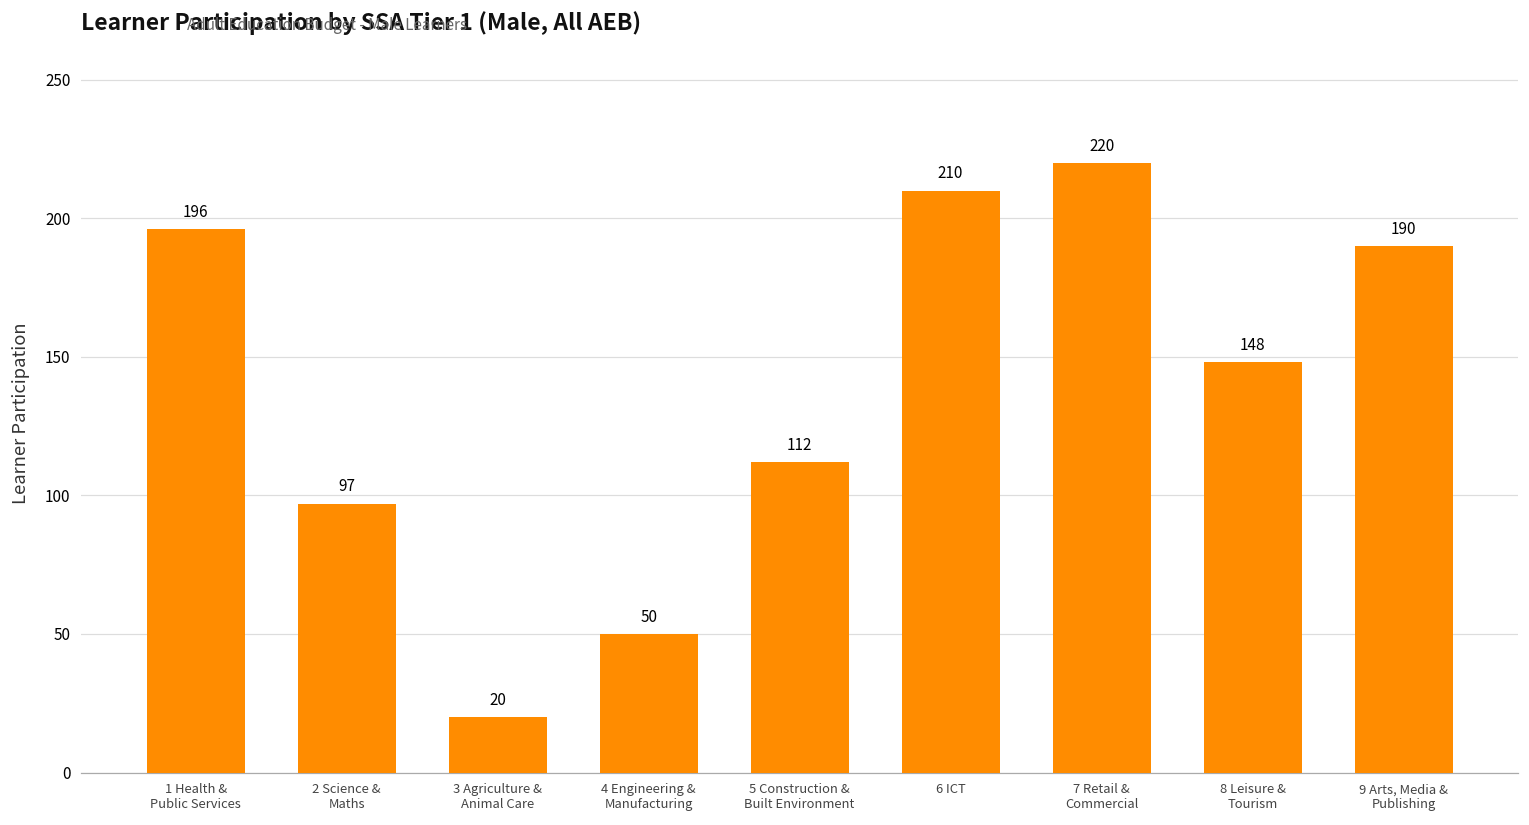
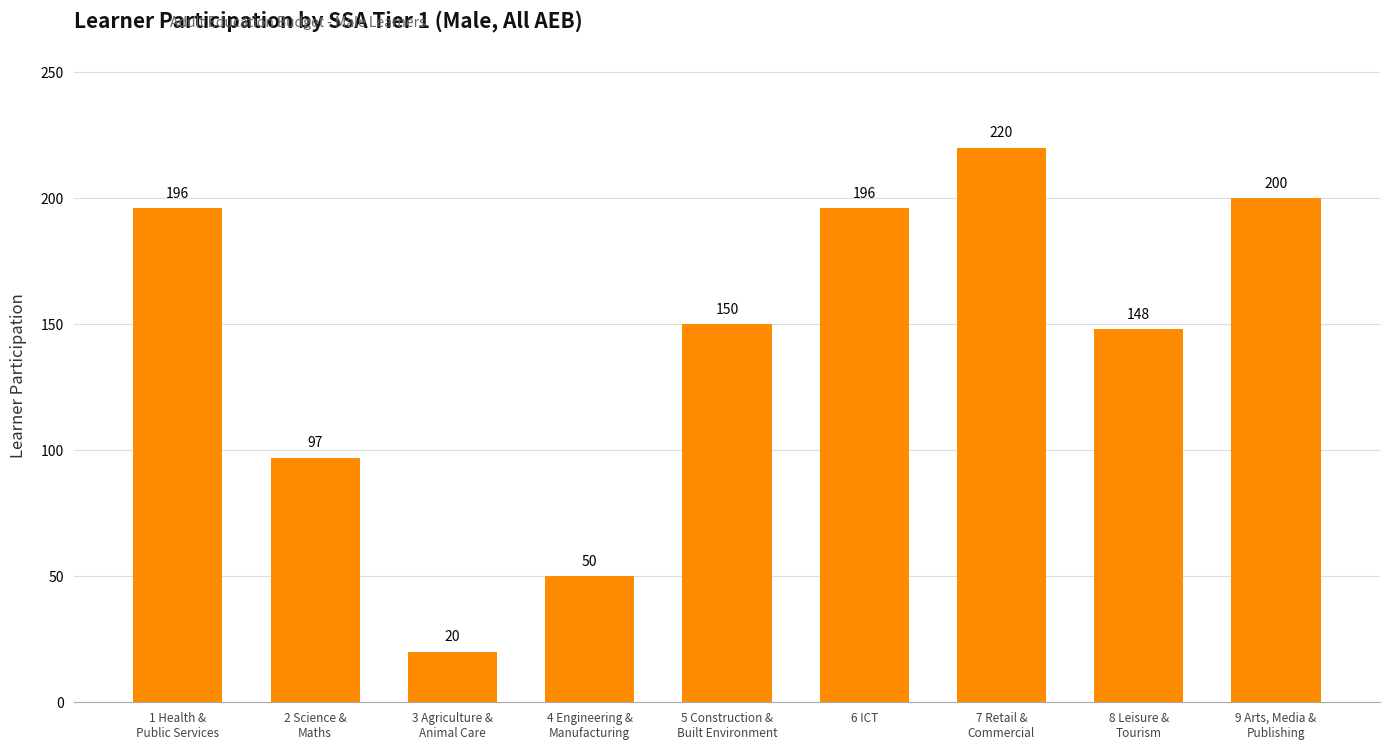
  {
    "1 Health & Public Services": 196,
    "2 Science & Maths": 97,
    "3 Agriculture & Animal Care": 20,
    "4 Engineering & Manufacturing": 50,
-   "5 Construction & Built Environment": 112,
-   "6 ICT": 210,
+   "5 Construction & Built Environment": 150,
+   "6 ICT": 196,
    "7 Retail & Commercial": 220,
    "8 Leisure & Tourism": 148,
-   "9 Arts, Media & Publishing": 190
+   "9 Arts, Media & Publishing": 200
  }
